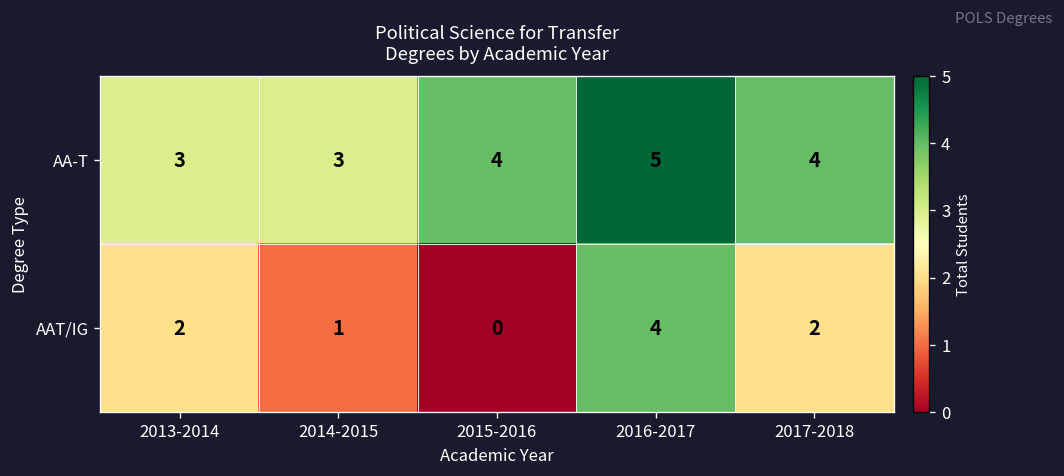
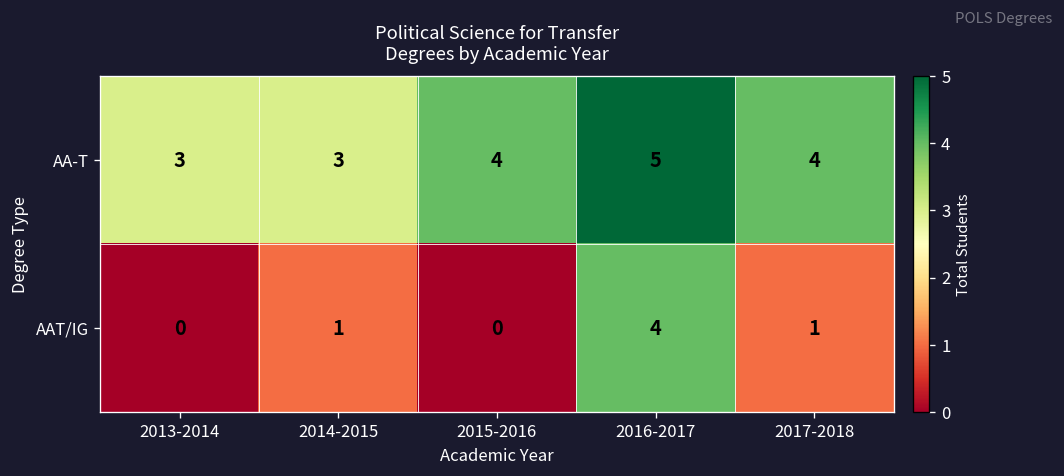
  {
    "AA-T": {
      "2013-2014": 3,
      "2014-2015": 3,
      "2015-2016": 4,
      "2016-2017": 5,
      "2017-2018": 4
    },
    "AAT/IG": {
-     "2013-2014": 2,
+     "2013-2014": 0,
      "2014-2015": 1,
      "2015-2016": 0,
      "2016-2017": 4,
-     "2017-2018": 2
+     "2017-2018": 1
    }
  }
